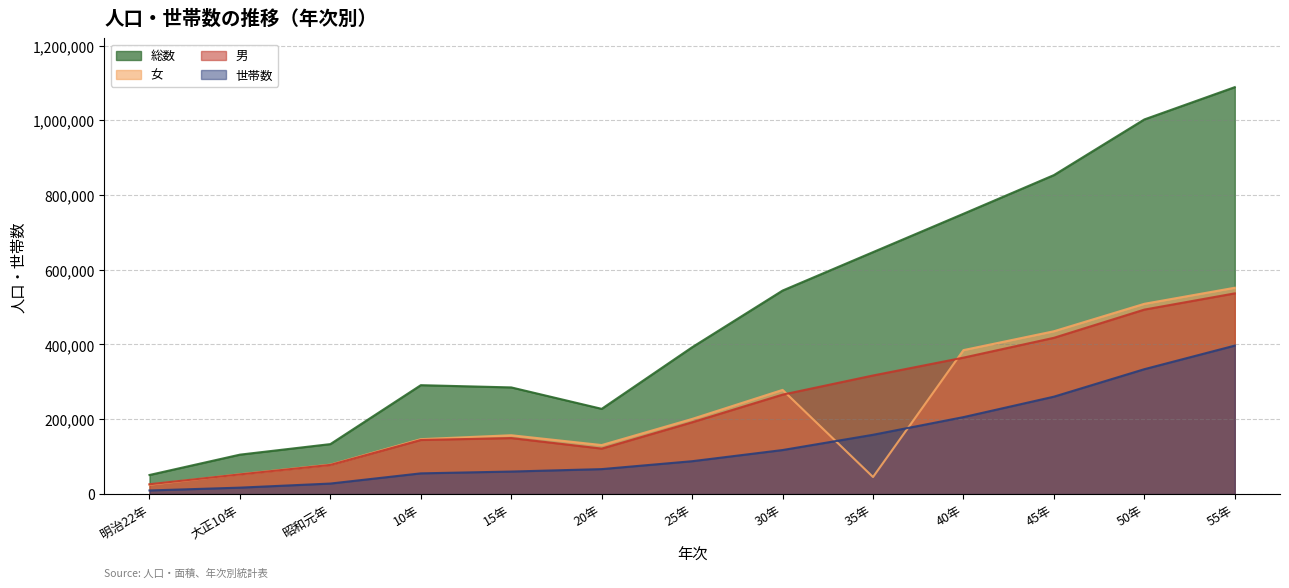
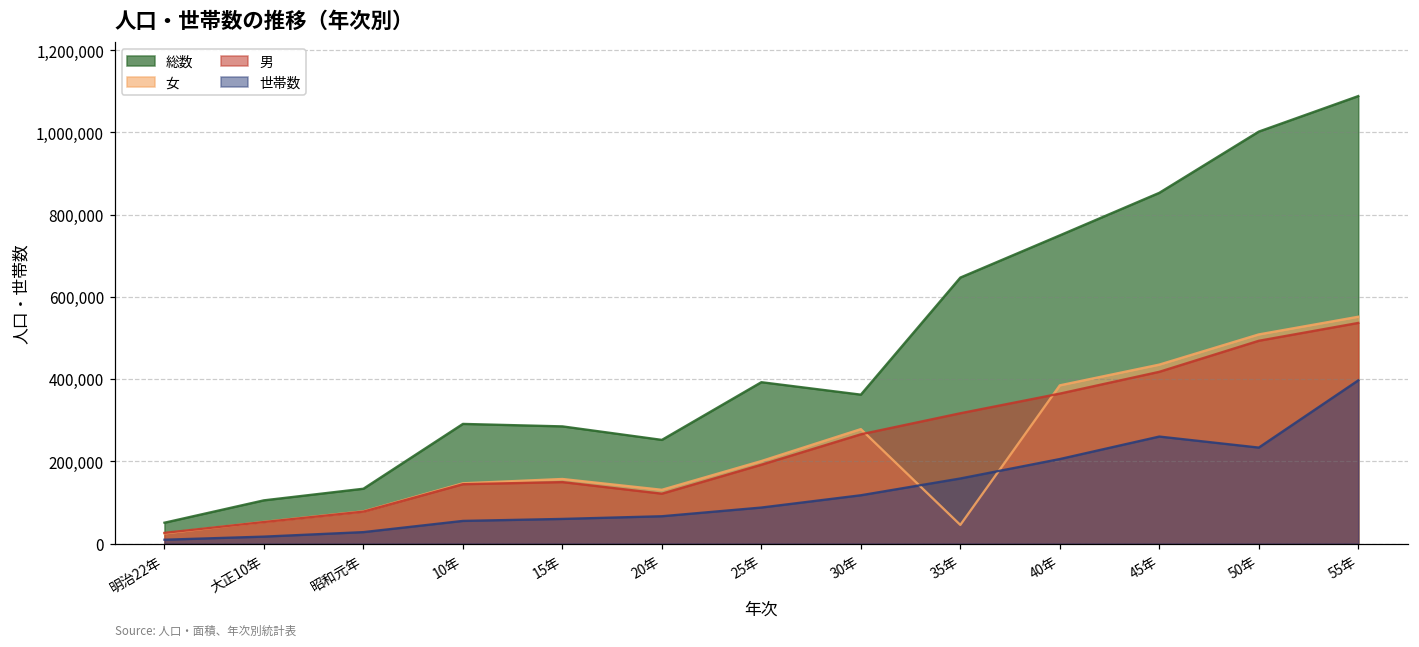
  {
    "総数": {
      "明治22年": "50,000",
      "大正10年": "110,000",
      "昭和元年": "130,000",
      "10年": "290,000",
      "15年": "290,000",
-     "20年": "230,000",
+     "20年": "250,000",
      "25年": "390,000",
-     "30年": "540,000",
+     "30年": "360,000",
      "35年": "650,000",
      "40年": "750,000",
      "45年": "850,000",
      "50年": "1,000,000",
      "55年": "1,090,000"
    },
    "女": {
      "15年": "160,000",
      "20年": "130,000",
      "25年": "200,000",
      "30年": "280,000",
      "35年": "50,000",
      "40年": "380,000",
      "45年": "440,000",
      "50年": "510,000",
      "55年": "550,000"
    },
    "男": {
      "15年": "150,000",
      "20年": "120,000",
      "25年": "190,000",
      "30年": "270,000",
      "35年": "320,000",
      "40年": "360,000",
      "45年": "420,000",
      "50年": "490,000",
      "55年": "540,000"
    },
    "世帯数": {
      "明治22年": "10,000",
      "大正10年": "20,000",
      "昭和元年": "30,000",
      "10年": "60,000",
      "15年": "60,000",
      "20年": "70,000",
      "25年": "90,000",
      "30年": "120,000",
      "35年": "160,000",
      "40年": "210,000",
      "45年": "260,000",
-     "50年": "330,000",
+     "50年": "230,000",
      "55年": "400,000"
    }
  }
